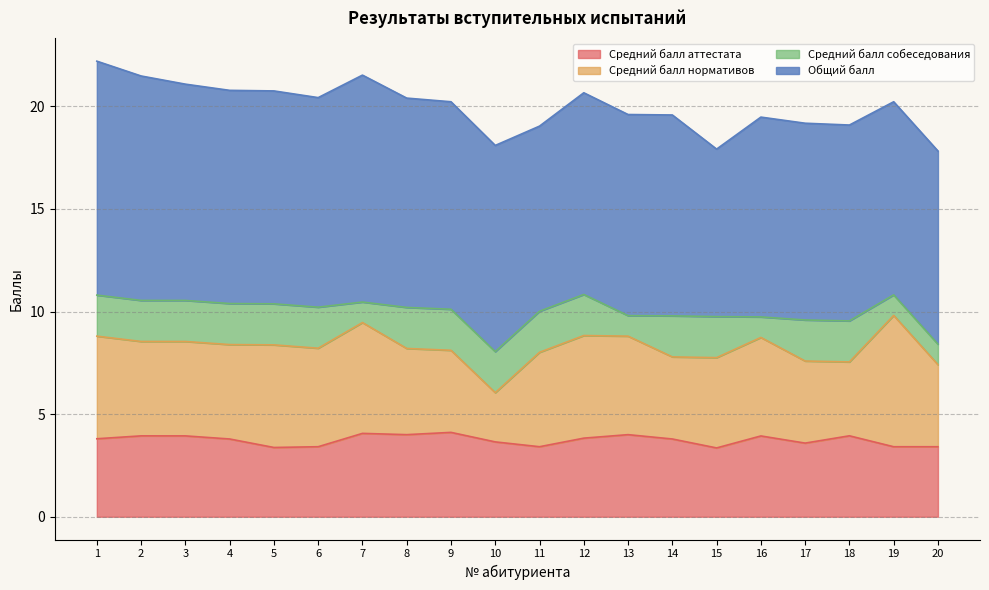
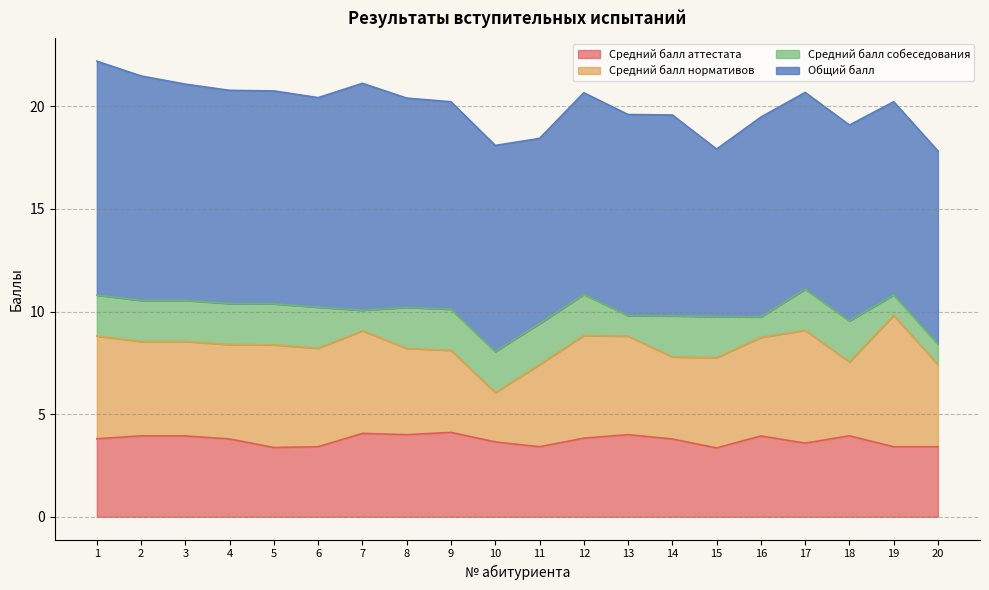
  {
    "Средний балл аттестата": {
      "1": 3.8,
      "2": 3.9,
      "3": 3.9,
      "4": 3.8,
      "5": 3.4,
      "6": 3.4,
      "7": 4.1,
      "8": 4.0,
      "9": 4.1,
      "10": 3.6,
      "11": 3.4,
      "12": 3.8,
      "13": 4.0,
      "14": 3.8,
      "15": 3.4,
      "16": 3.9,
      "17": 3.6,
      "18": 3.9,
      "19": 3.4,
      "20": 3.4
    },
    "Средний балл нормативов": {
      "1": 5.0,
      "2": 4.6,
      "3": 4.6,
      "4": 4.6,
      "5": 5.0,
      "6": 4.8,
-     "7": 5.4,
+     "7": 5.0,
      "8": 4.2,
      "9": 4.0,
      "10": 2.4,
-     "11": 4.6,
+     "11": 4.0,
      "12": 5.0,
      "13": 4.8,
      "14": 4.0,
      "15": 4.4,
      "16": 4.8,
-     "17": 4.0,
+     "17": 5.5,
      "18": 3.6,
      "19": 6.4,
      "20": 4.0
    },
    "Средний балл собеседования": {
      "1": 2.0,
      "2": 2.0,
      "3": 2.0,
      "4": 2.0,
      "5": 2.0,
      "6": 2.0,
      "7": 1.0,
      "8": 2.0,
      "9": 2.0,
      "10": 2.0,
      "11": 2.0,
      "12": 2.0,
      "13": 1.0,
      "14": 2.0,
      "15": 2.0,
      "16": 1.0,
      "17": 2.0,
      "18": 2.0,
      "19": 1.0,
      "20": 1.0
    },
    "Общий балл": {
      "1": 11.4,
      "2": 10.9,
      "3": 10.5,
      "4": 10.4,
      "5": 10.4,
      "6": 10.2,
      "7": 11.1,
      "8": 10.2,
      "9": 10.1,
      "10": 10.0,
      "11": 9.0,
      "12": 9.8,
      "13": 9.8,
      "14": 9.8,
      "15": 8.2,
      "16": 9.7,
      "17": 9.6,
      "18": 9.5,
      "19": 9.4,
      "20": 9.4
    }
  }
